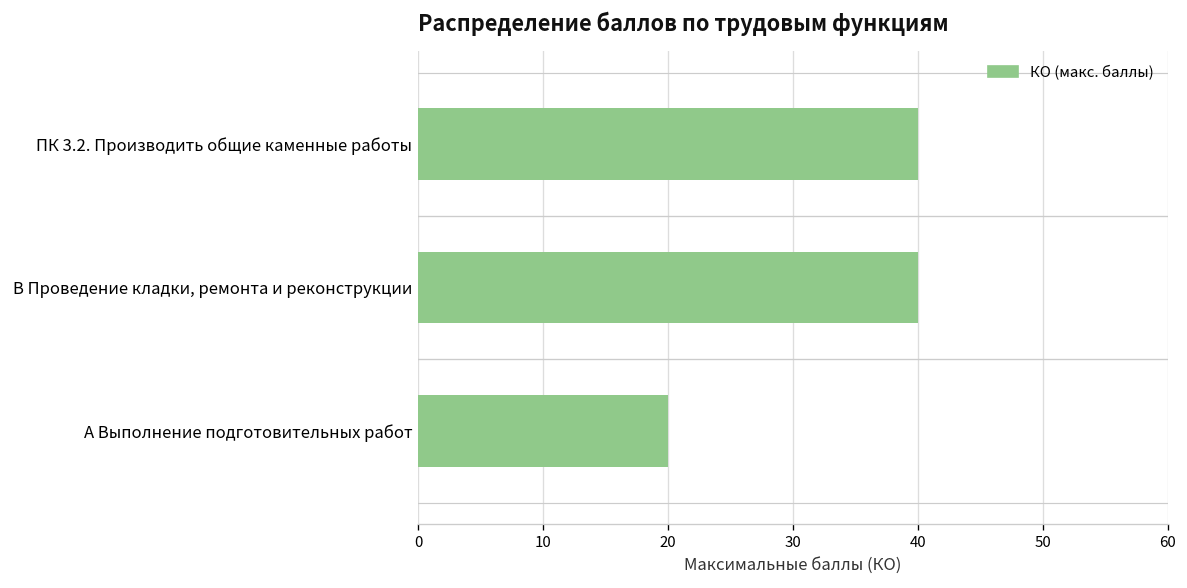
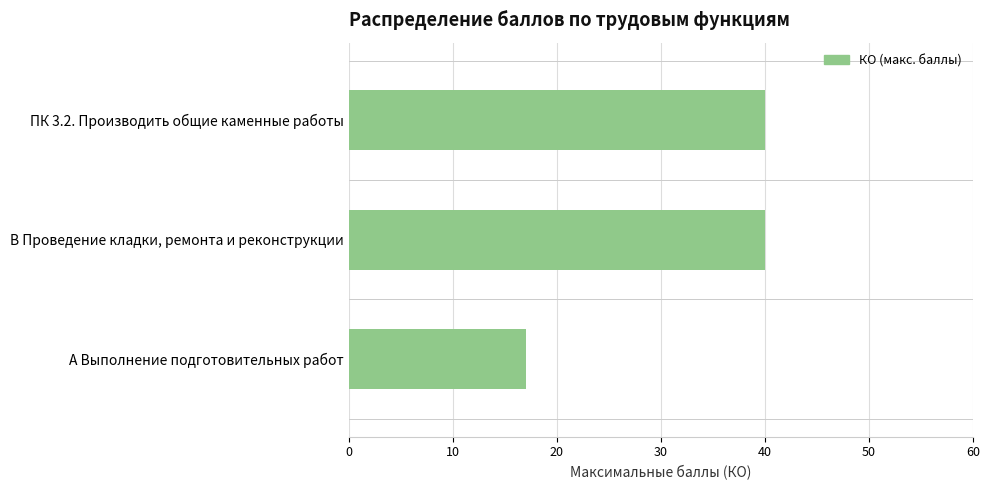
  {
    "ПК 3.2. Производить общие каменные работы": 40,
    "В Проведение кладки, ремонта и реконструкции": 40,
-   "А Выполнение подготовительных работ": 20
+   "А Выполнение подготовительных работ": 17
  }
